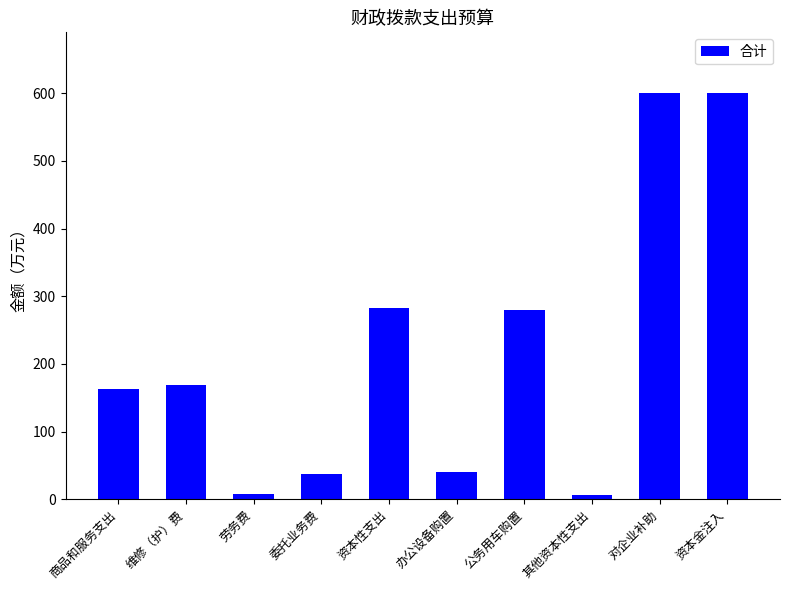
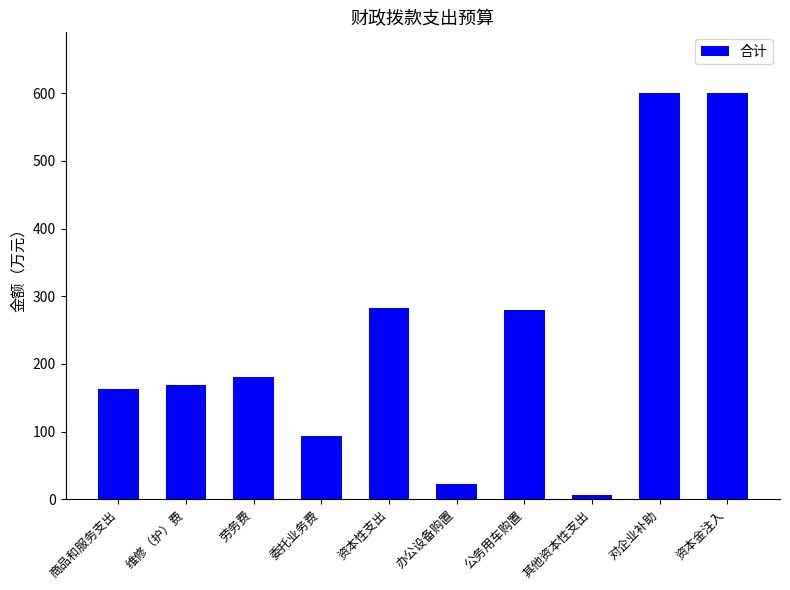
  {
    "商品和服务支出": 160,
    "维修（护）费": 170,
-   "劳务费": 10,
-   "委托业务费": 40,
+   "劳务费": 180,
+   "委托业务费": 90,
    "资本性支出": 280,
-   "办公设备购置": 40,
+   "办公设备购置": 20,
    "公务用车购置": 280,
    "其他资本性支出": 10,
    "对企业补助": 600,
    "资本金注入": 600
  }
